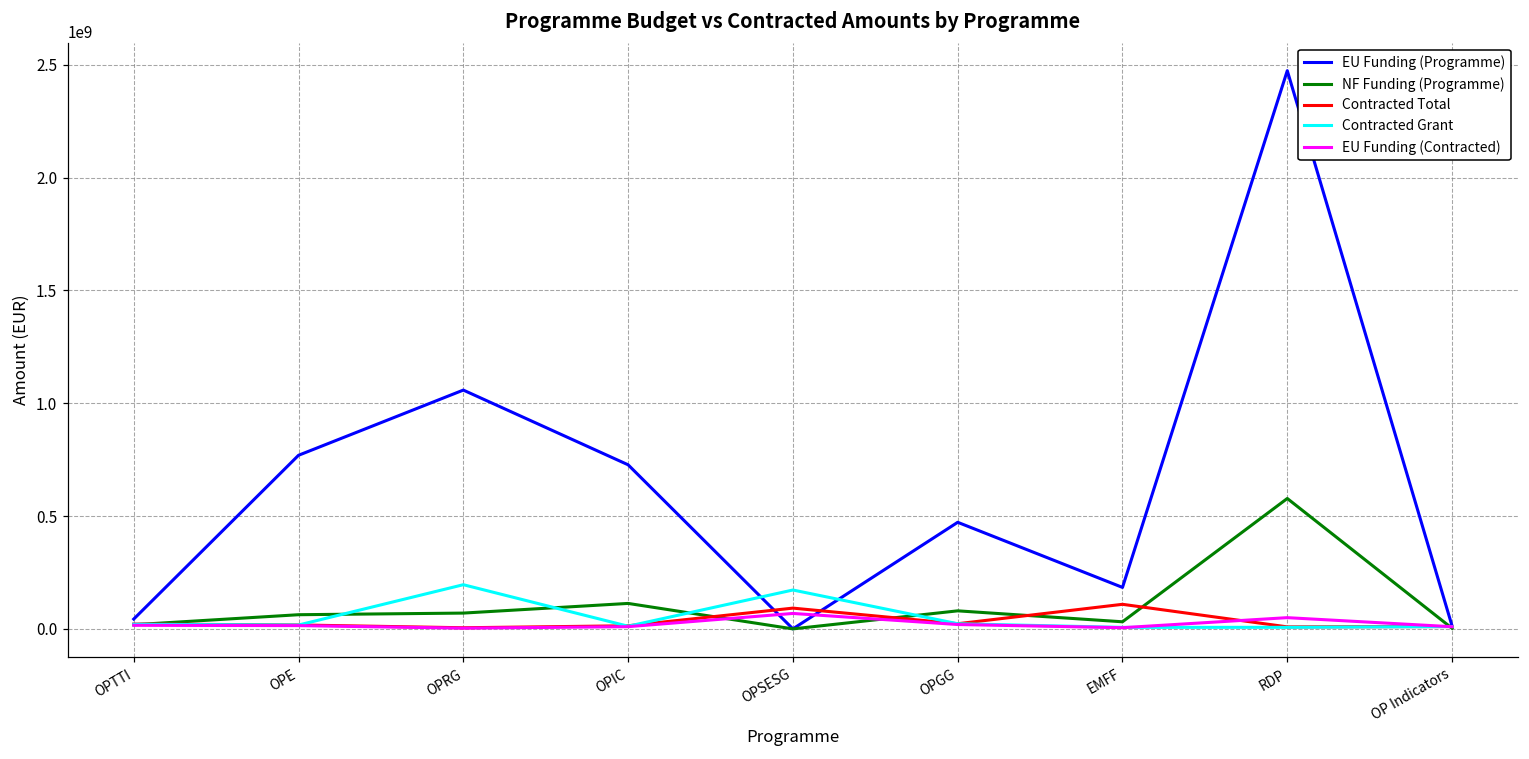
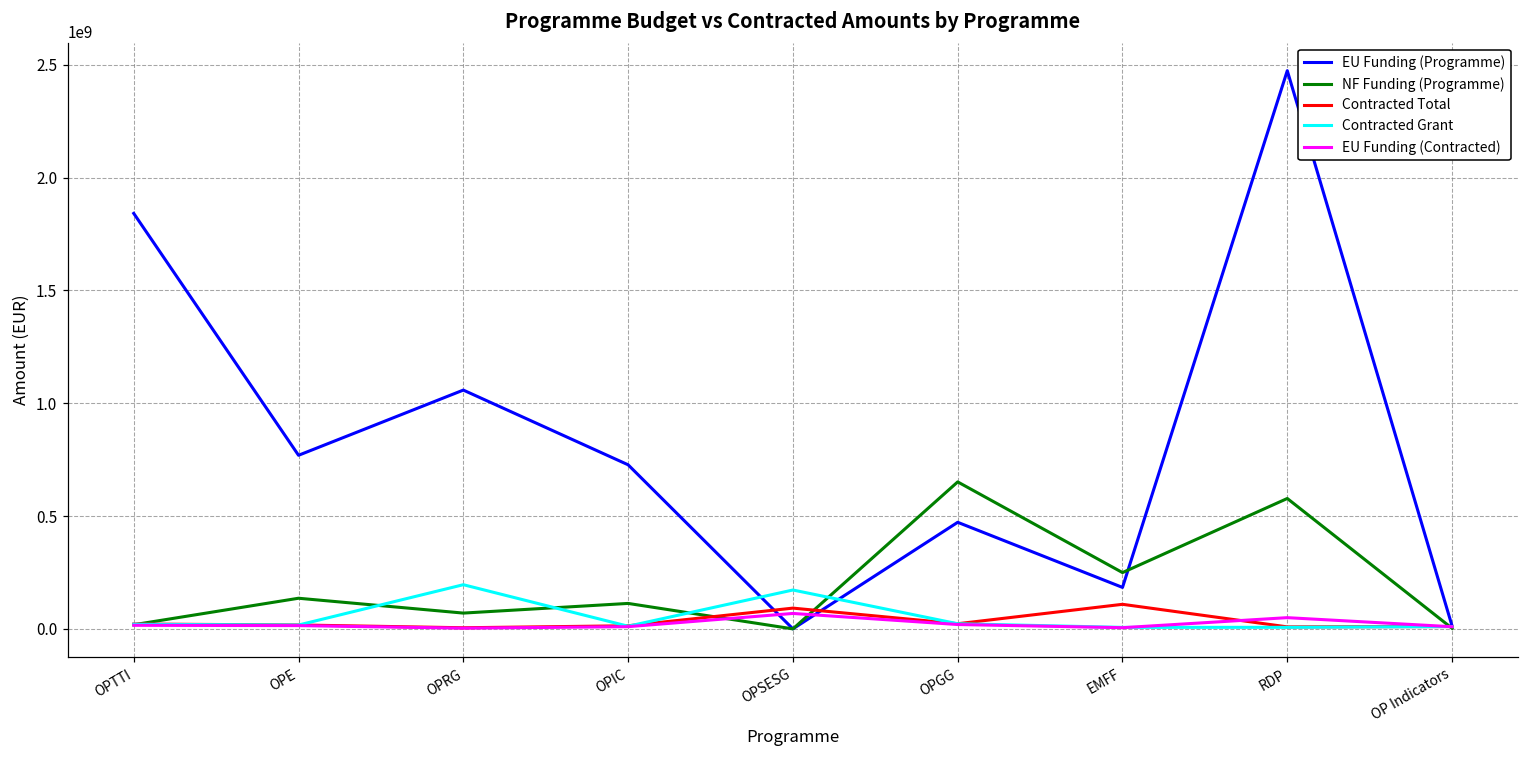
  {
    "EU Funding (Programme)": {
-     "OPTTI": 40000000,
+     "OPTTI": 1840000000,
      "OPE": 770000000,
      "OPRG": 1060000000,
      "OPIC": 730000000,
      "OPGG": 470000000,
      "EMFF": 180000000,
      "RDP": 2470000000
    },
    "NF Funding (Programme)": {
-     "OPE": 60000000,
+     "OPE": 140000000,
      "OPRG": 70000000,
      "OPIC": 110000000,
-     "OPGG": 80000000,
-     "EMFF": 30000000,
+     "OPGG": 650000000,
+     "EMFF": 250000000,
      "RDP": 580000000
    },
    "Contracted Total": {
      "OPSESG": 90000000,
      "EMFF": 110000000
    },
    "Contracted Grant": {
      "OPRG": 200000000,
      "OPSESG": 170000000
    },
    "EU Funding (Contracted)": {
      "OPSESG": 70000000,
      "RDP": 50000000
    }
  }
